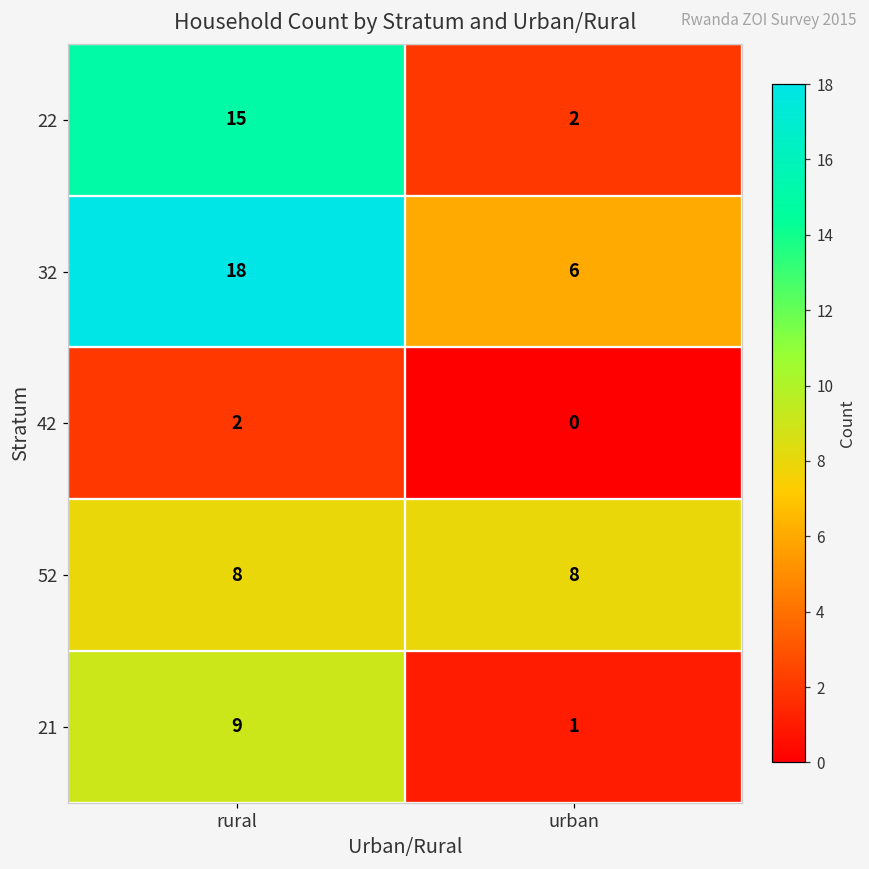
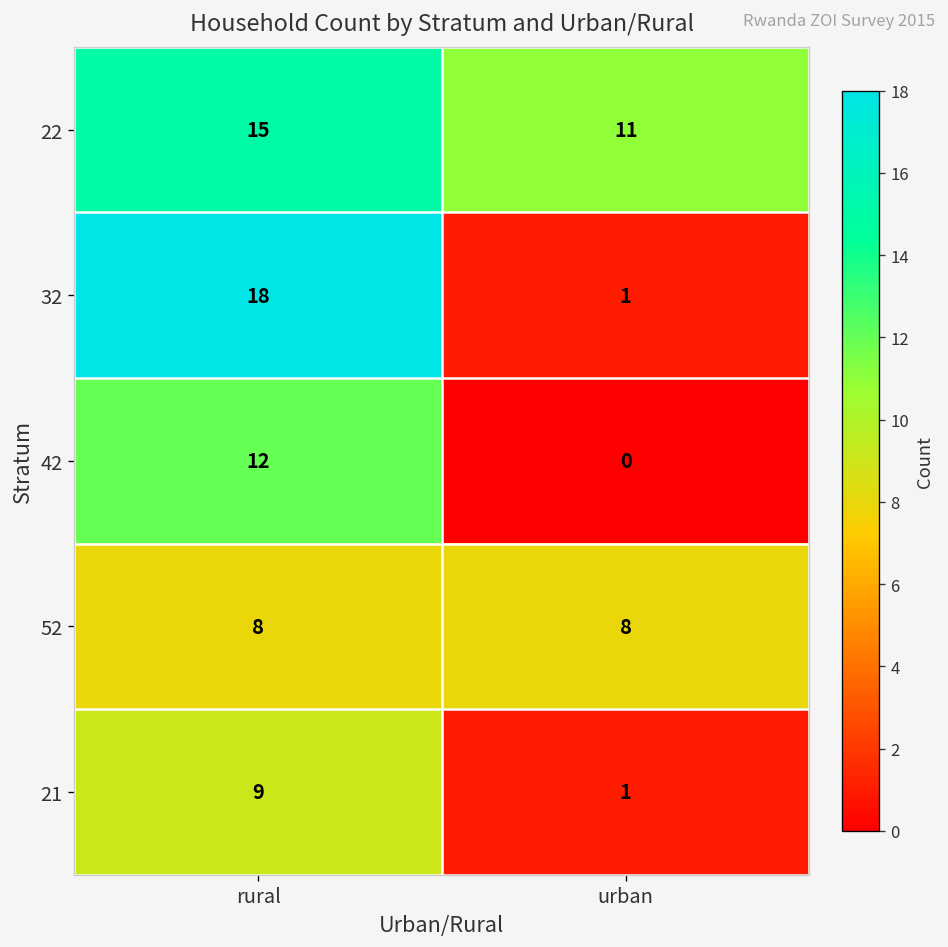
  {
    "22": {
      "rural": 15,
-     "urban": 2
+     "urban": 11
    },
    "32": {
      "rural": 18,
-     "urban": 6
+     "urban": 1
    },
    "42": {
-     "rural": 2,
+     "rural": 12,
      "urban": 0
    },
    "52": {
      "rural": 8,
      "urban": 8
    },
    "21": {
      "rural": 9,
      "urban": 1
    }
  }
